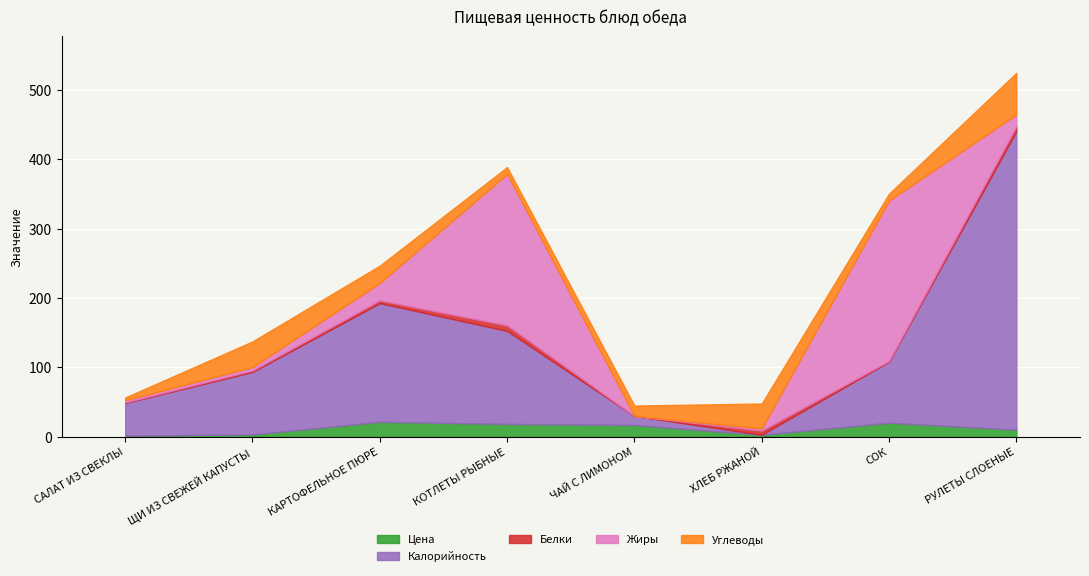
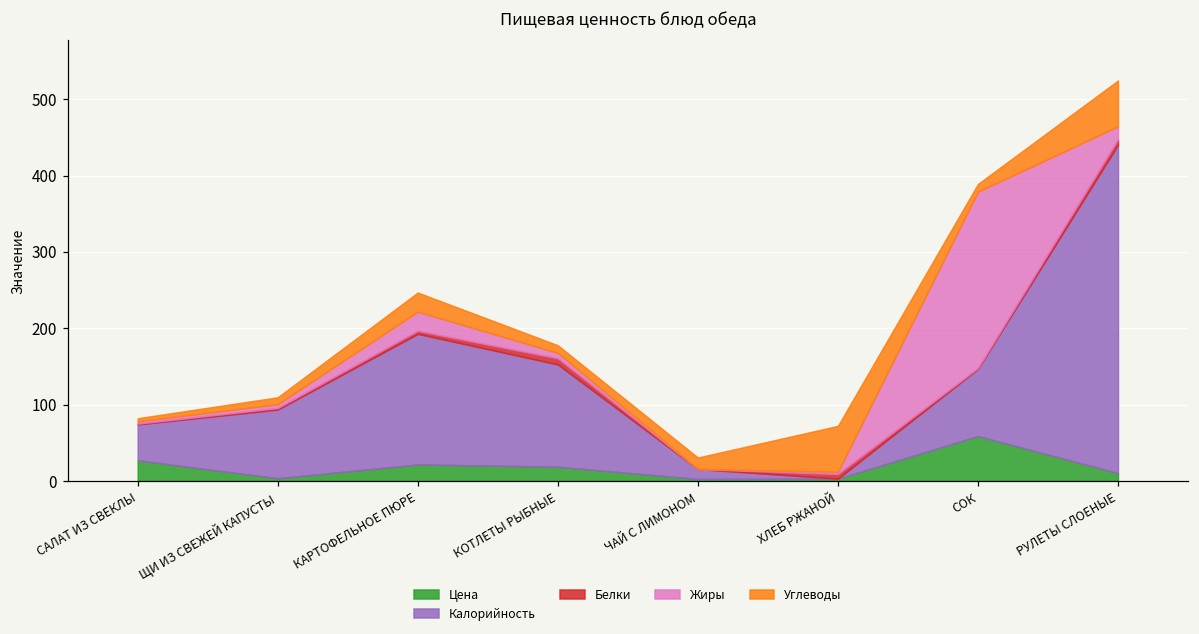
  {
    "Цена": {
-     "САЛАТ ИЗ СВЕКЛЫ": 0,
+     "САЛАТ ИЗ СВЕКЛЫ": 30,
      "КАРТОФЕЛЬНОЕ ПЮРЕ": 20,
      "КОТЛЕТЫ РЫБНЫЕ": 20,
-     "ЧАЙ С ЛИМОНОМ": 20,
-     "СОК": 20,
+     "ЧАЙ С ЛИМОНОМ": 0,
+     "СОК": 60,
      "РУЛЕТЫ СЛОЕНЫЕ": 10
    },
    "Калорийность": {
      "КАРТОФЕЛЬНОЕ ПЮРЕ": 170,
      "КОТЛЕТЫ РЫБНЫЕ": 130,
      "РУЛЕТЫ СЛОЕНЫЕ": 430
    },
    "Белки": {
      "КАРТОФЕЛЬНОЕ ПЮРЕ": 0,
      "КОТЛЕТЫ РЫБНЫЕ": 10,
      "РУЛЕТЫ СЛОЕНЫЕ": 10
    },
    "Жиры": {
      "ЩИ ИЗ СВЕЖЕЙ КАПУСТЫ": 10,
      "КАРТОФЕЛЬНОЕ ПЮРЕ": 30,
-     "КОТЛЕТЫ РЫБНЫЕ": 220,
+     "КОТЛЕТЫ РЫБНЫЕ": 10,
      "СОК": 230,
      "РУЛЕТЫ СЛОЕНЫЕ": 20
    },
    "Углеводы": {
      "САЛАТ ИЗ СВЕКЛЫ": 0,
-     "ЩИ ИЗ СВЕЖЕЙ КАПУСТЫ": 40,
+     "ЩИ ИЗ СВЕЖЕЙ КАПУСТЫ": 10,
      "КАРТОФЕЛЬНОЕ ПЮРЕ": 30,
      "КОТЛЕТЫ РЫБНЫЕ": 10,
      "ЧАЙ С ЛИМОНОМ": 20,
-     "ХЛЕБ РЖАНОЙ": 40,
+     "ХЛЕБ РЖАНОЙ": 60,
      "СОК": 10,
      "РУЛЕТЫ СЛОЕНЫЕ": 60
    }
  }
